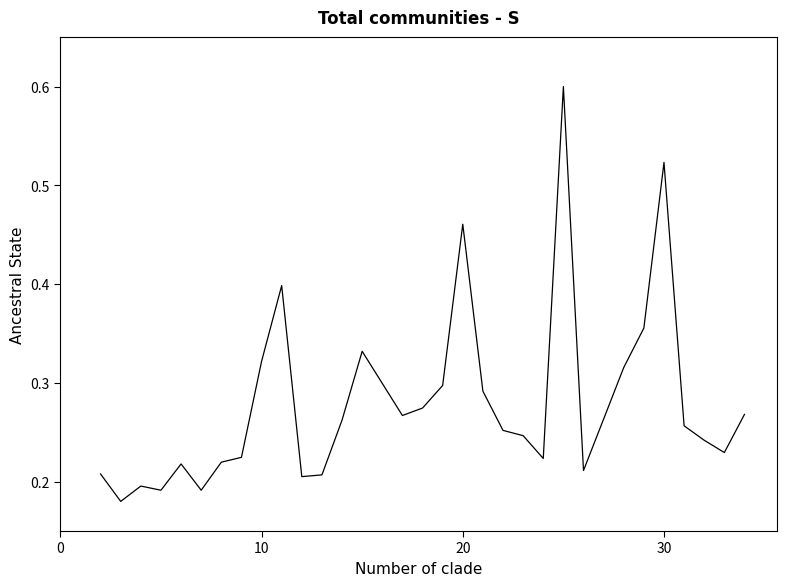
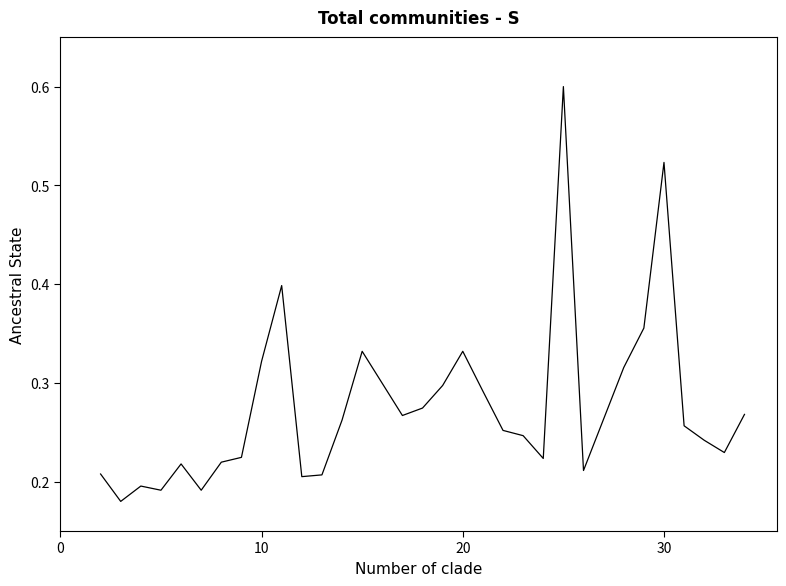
  {
    "10": 0.32,
-   "20": 0.46,
+   "20": 0.33,
    "30": 0.52
  }
